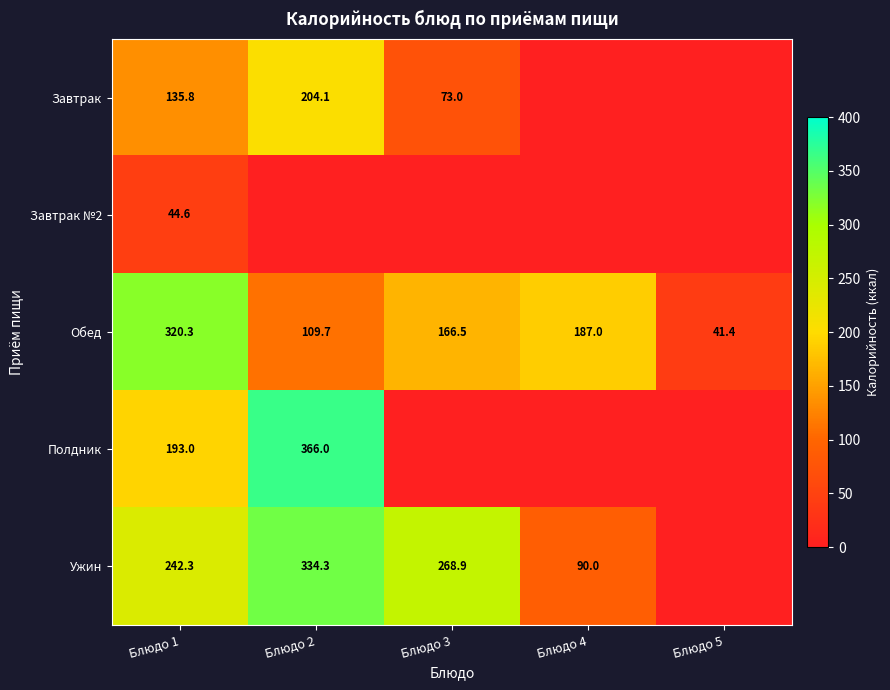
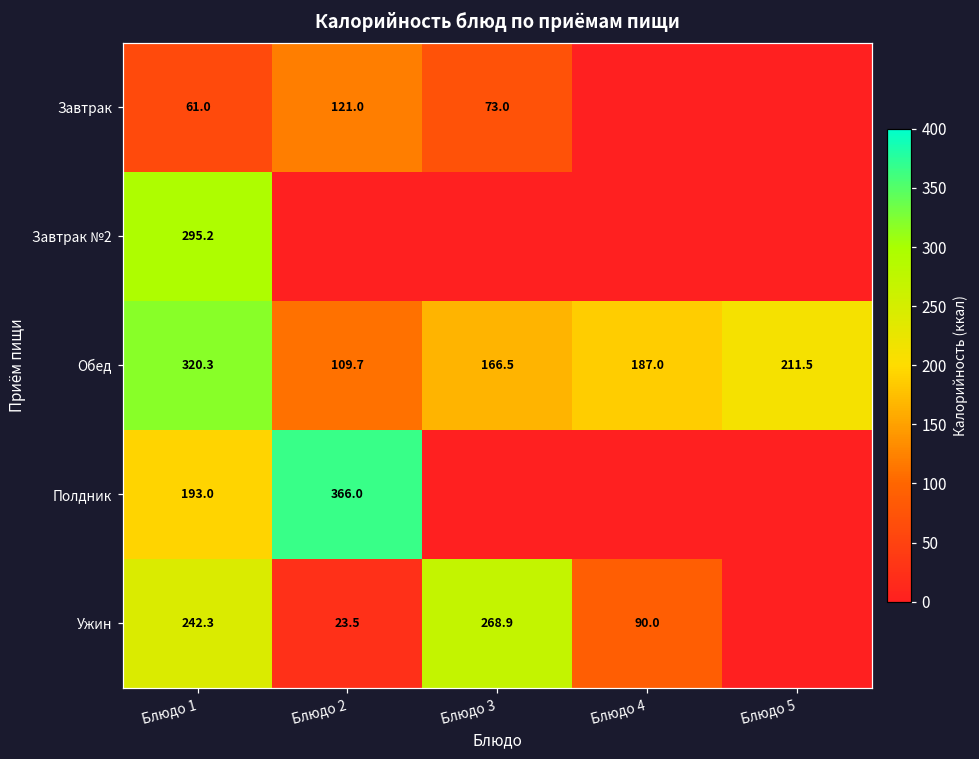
  {
    "Завтрак": {
-     "Блюдо 1": 135.8,
-     "Блюдо 2": 204.1,
+     "Блюдо 1": 61.0,
+     "Блюдо 2": 121.0,
      "Блюдо 3": 73.0
    },
    "Завтрак №2": {
-     "Блюдо 1": 44.6
+     "Блюдо 1": 295.2
    },
    "Обед": {
      "Блюдо 1": 320.3,
      "Блюдо 2": 109.7,
      "Блюдо 3": 166.5,
      "Блюдо 4": 187.0,
-     "Блюдо 5": 41.4
+     "Блюдо 5": 211.5
    },
    "Полдник": {
      "Блюдо 1": 193.0,
      "Блюдо 2": 366.0
    },
    "Ужин": {
      "Блюдо 1": 242.3,
-     "Блюдо 2": 334.3,
+     "Блюдо 2": 23.5,
      "Блюдо 3": 268.9,
      "Блюдо 4": 90.0
    }
  }
